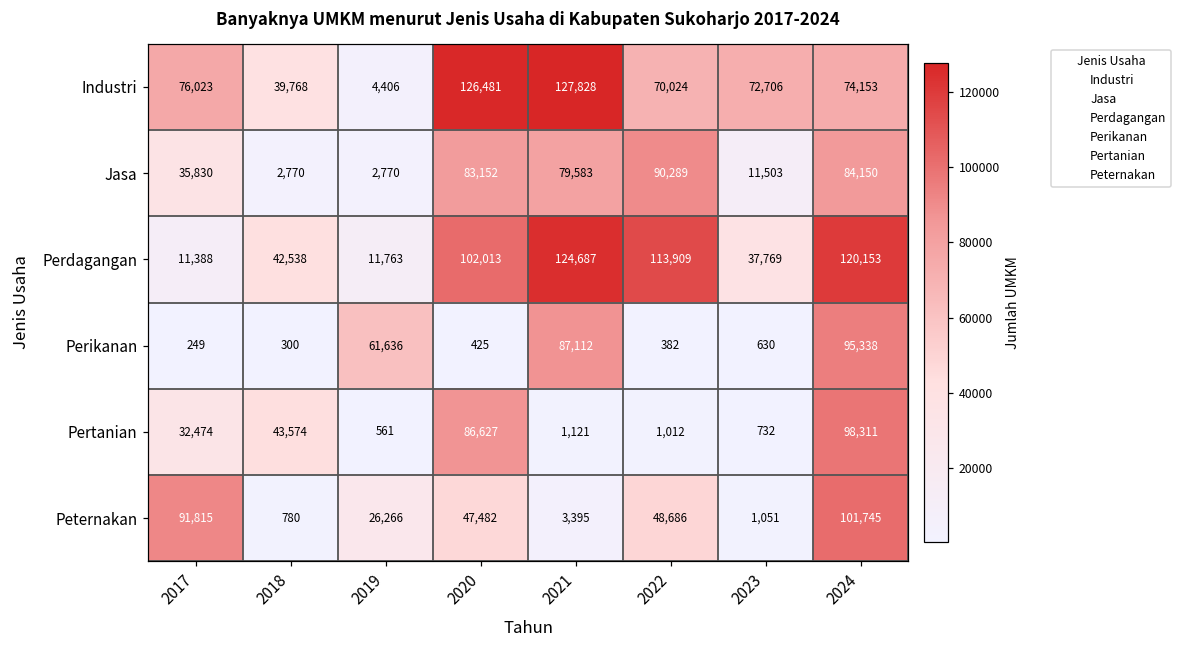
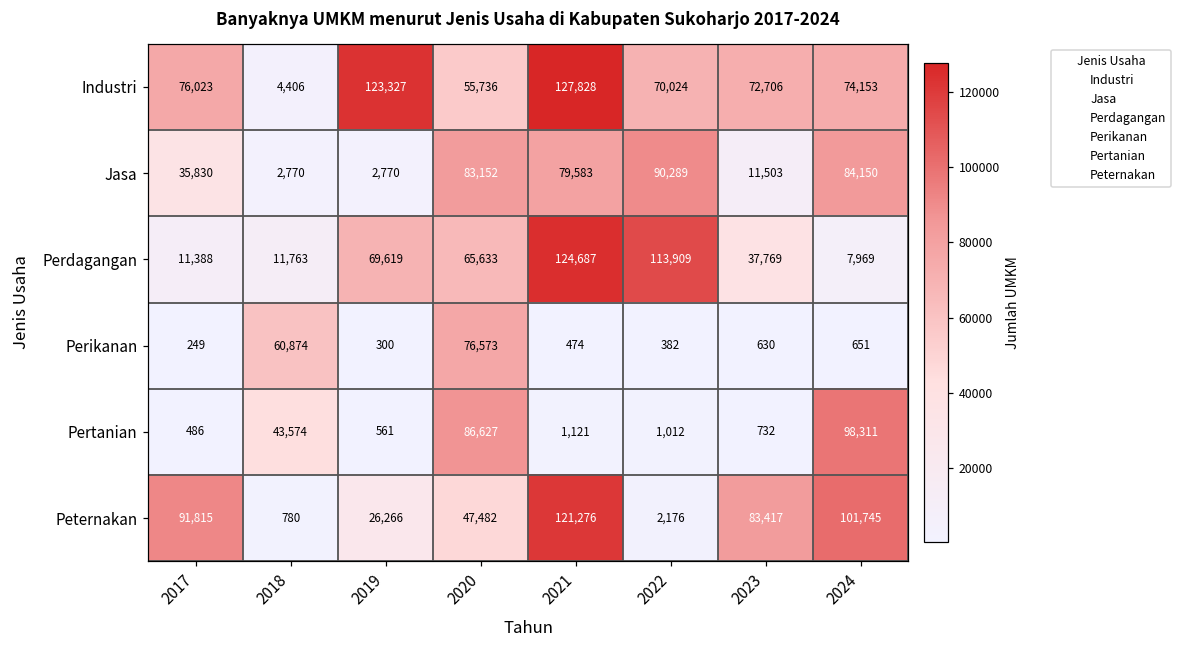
  {
    "Industri": {
      "2017": "76,023",
-     "2018": "39,768",
-     "2019": "4,406",
-     "2020": "126,481",
+     "2018": "4,406",
+     "2019": "123,327",
+     "2020": "55,736",
      "2021": "127,828",
      "2022": "70,024",
      "2023": "72,706",
      "2024": "74,153"
    },
    "Jasa": {
      "2017": "35,830",
      "2018": "2,770",
      "2019": "2,770",
      "2020": "83,152",
      "2021": "79,583",
      "2022": "90,289",
      "2023": "11,503",
      "2024": "84,150"
    },
    "Perdagangan": {
      "2017": "11,388",
-     "2018": "42,538",
-     "2019": "11,763",
-     "2020": "102,013",
+     "2018": "11,763",
+     "2019": "69,619",
+     "2020": "65,633",
      "2021": "124,687",
      "2022": "113,909",
      "2023": "37,769",
-     "2024": "120,153"
+     "2024": "7,969"
    },
    "Perikanan": {
      "2017": "249",
-     "2018": "300",
-     "2019": "61,636",
-     "2020": "425",
-     "2021": "87,112",
+     "2018": "60,874",
+     "2019": "300",
+     "2020": "76,573",
+     "2021": "474",
      "2022": "382",
      "2023": "630",
-     "2024": "95,338"
+     "2024": "651"
    },
    "Pertanian": {
-     "2017": "32,474",
+     "2017": "486",
      "2018": "43,574",
      "2019": "561",
      "2020": "86,627",
      "2021": "1,121",
      "2022": "1,012",
      "2023": "732",
      "2024": "98,311"
    },
    "Peternakan": {
      "2017": "91,815",
      "2018": "780",
      "2019": "26,266",
      "2020": "47,482",
-     "2021": "3,395",
-     "2022": "48,686",
-     "2023": "1,051",
+     "2021": "121,276",
+     "2022": "2,176",
+     "2023": "83,417",
      "2024": "101,745"
    }
  }
